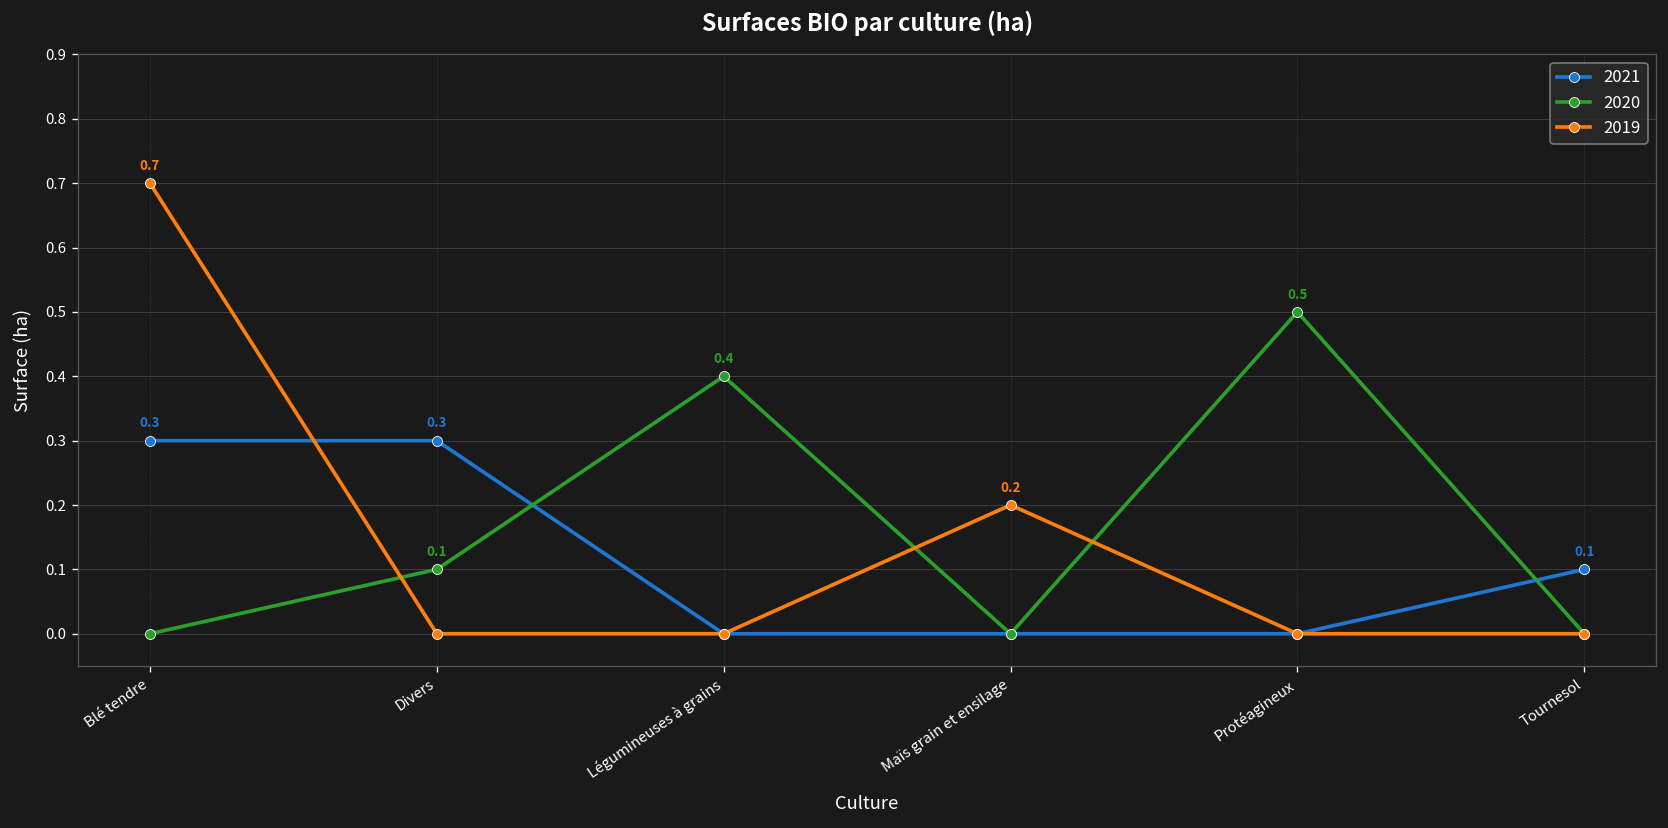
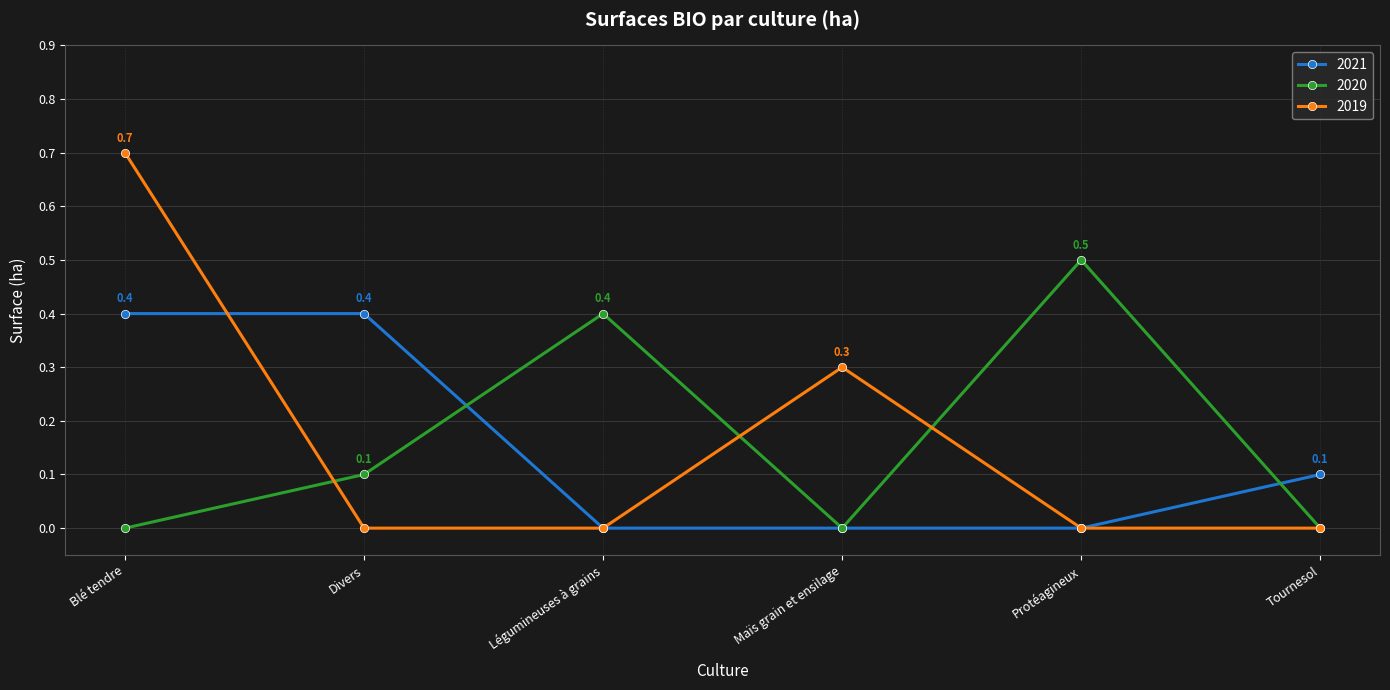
  {
    "2021": {
-     "Blé tendre": 0.3,
-     "Divers": 0.3,
+     "Blé tendre": 0.4,
+     "Divers": 0.4,
      "Tournesol": 0.1
    },
    "2020": {
      "Divers": 0.1,
      "Légumineuses à grains": 0.4,
      "Protéagineux": 0.5
    },
    "2019": {
      "Blé tendre": 0.7,
-     "Maïs grain et ensilage": 0.2
+     "Maïs grain et ensilage": 0.3
    }
  }
